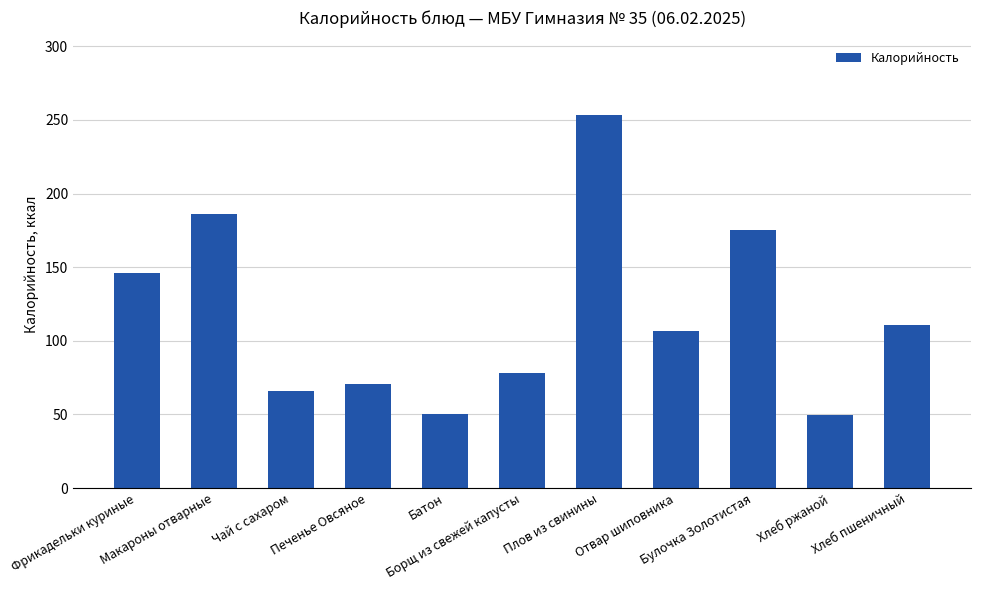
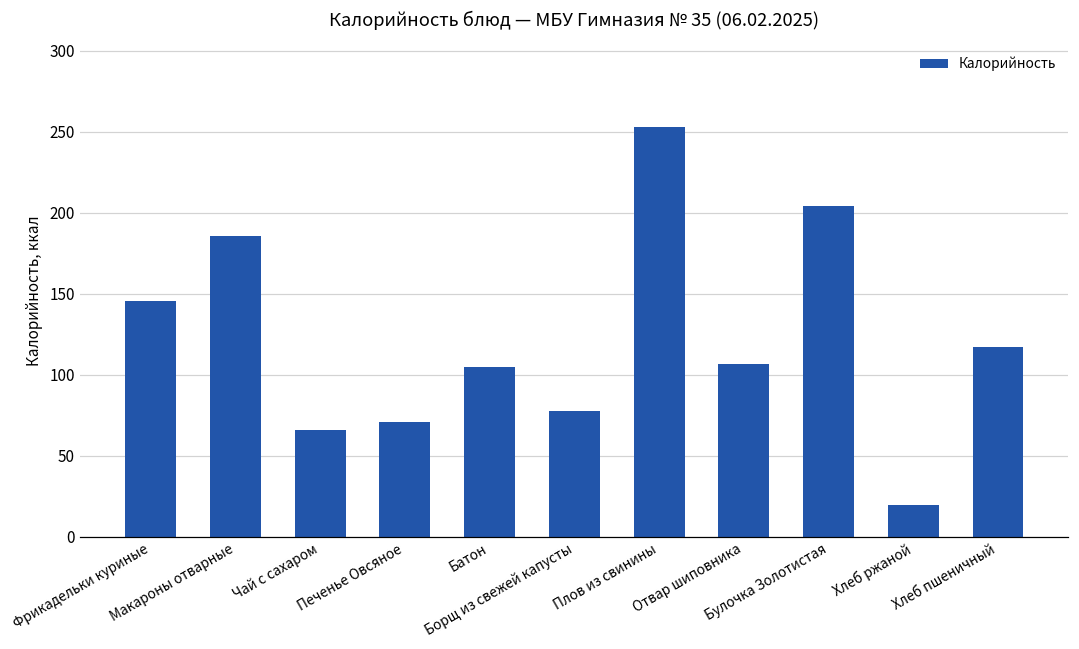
  {
    "Фрикадельки куриные": 146,
    "Макароны отварные": 186,
    "Чай с сахаром": 66,
    "Печенье Овсяное": 71,
-   "Батон": 50,
+   "Батон": 105,
    "Борщ из свежей капусты": 78,
    "Плов из свинины": 253,
    "Отвар шиповника": 107,
-   "Булочка Золотистая": 175,
-   "Хлеб ржаной": 50,
-   "Хлеб пшеничный": 111
+   "Булочка Золотистая": 204,
+   "Хлеб ржаной": 19,
+   "Хлеб пшеничный": 117
  }
